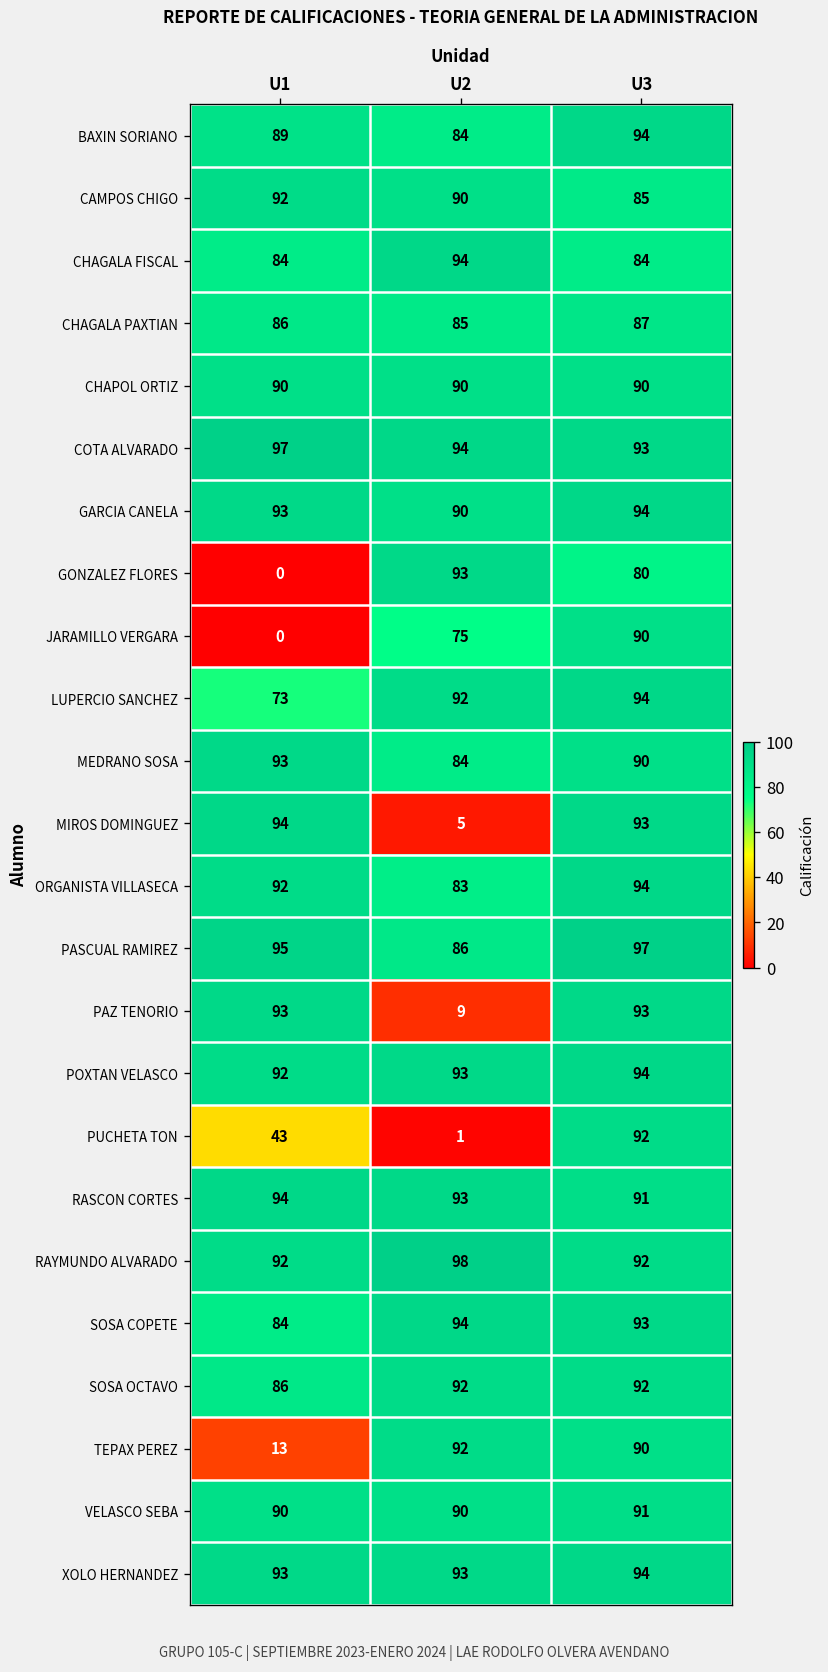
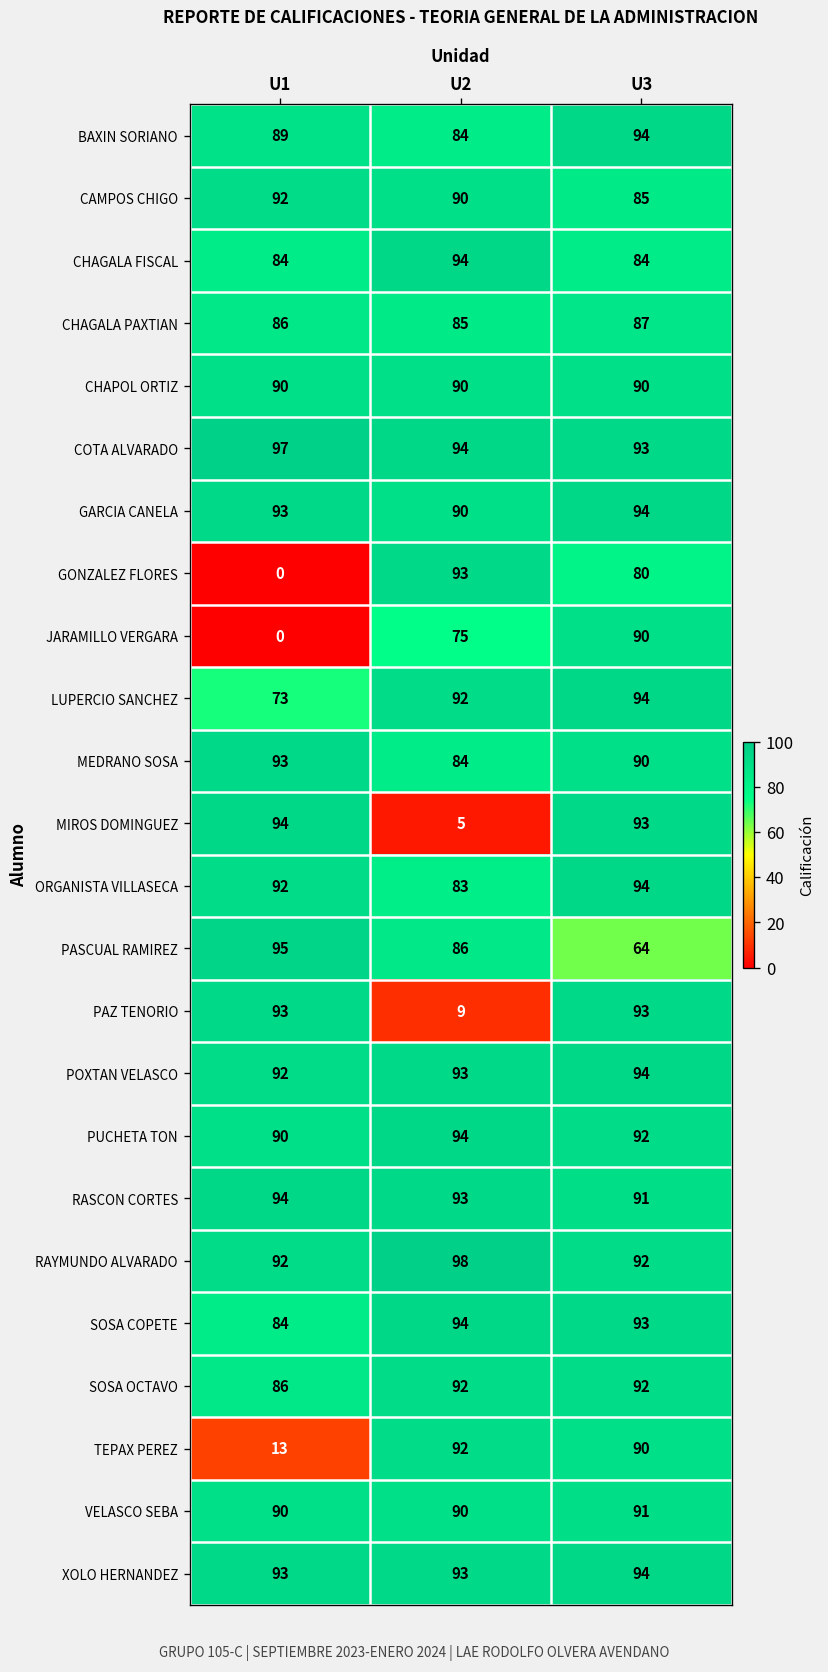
  {
    "BAXIN SORIANO": {
      "U1": 89,
      "U2": 84,
      "U3": 94
    },
    "CAMPOS CHIGO": {
      "U1": 92,
      "U2": 90,
      "U3": 85
    },
    "CHAGALA FISCAL": {
      "U1": 84,
      "U2": 94,
      "U3": 84
    },
    "CHAGALA PAXTIAN": {
      "U1": 86,
      "U2": 85,
      "U3": 87
    },
    "CHAPOL ORTIZ": {
      "U1": 90,
      "U2": 90,
      "U3": 90
    },
    "COTA ALVARADO": {
      "U1": 97,
      "U2": 94,
      "U3": 93
    },
    "GARCIA CANELA": {
      "U1": 93,
      "U2": 90,
      "U3": 94
    },
    "GONZALEZ FLORES": {
      "U1": 0,
      "U2": 93,
      "U3": 80
    },
    "JARAMILLO VERGARA": {
      "U1": 0,
      "U2": 75,
      "U3": 90
    },
    "LUPERCIO SANCHEZ": {
      "U1": 73,
      "U2": 92,
      "U3": 94
    },
    "MEDRANO SOSA": {
      "U1": 93,
      "U2": 84,
      "U3": 90
    },
    "MIROS DOMINGUEZ": {
      "U1": 94,
      "U2": 5,
      "U3": 93
    },
    "ORGANISTA VILLASECA": {
      "U1": 92,
      "U2": 83,
      "U3": 94
    },
    "PASCUAL RAMIREZ": {
      "U1": 95,
      "U2": 86,
-     "U3": 97
+     "U3": 64
    },
    "PAZ TENORIO": {
      "U1": 93,
      "U2": 9,
      "U3": 93
    },
    "POXTAN VELASCO": {
      "U1": 92,
      "U2": 93,
      "U3": 94
    },
    "PUCHETA TON": {
-     "U1": 43,
-     "U2": 1,
+     "U1": 90,
+     "U2": 94,
      "U3": 92
    },
    "RASCON CORTES": {
      "U1": 94,
      "U2": 93,
      "U3": 91
    },
    "RAYMUNDO ALVARADO": {
      "U1": 92,
      "U2": 98,
      "U3": 92
    },
    "SOSA COPETE": {
      "U1": 84,
      "U2": 94,
      "U3": 93
    },
    "SOSA OCTAVO": {
      "U1": 86,
      "U2": 92,
      "U3": 92
    },
    "TEPAX PEREZ": {
      "U1": 13,
      "U2": 92,
      "U3": 90
    },
    "VELASCO SEBA": {
      "U1": 90,
      "U2": 90,
      "U3": 91
    },
    "XOLO HERNANDEZ": {
      "U1": 93,
      "U2": 93,
      "U3": 94
    }
  }
